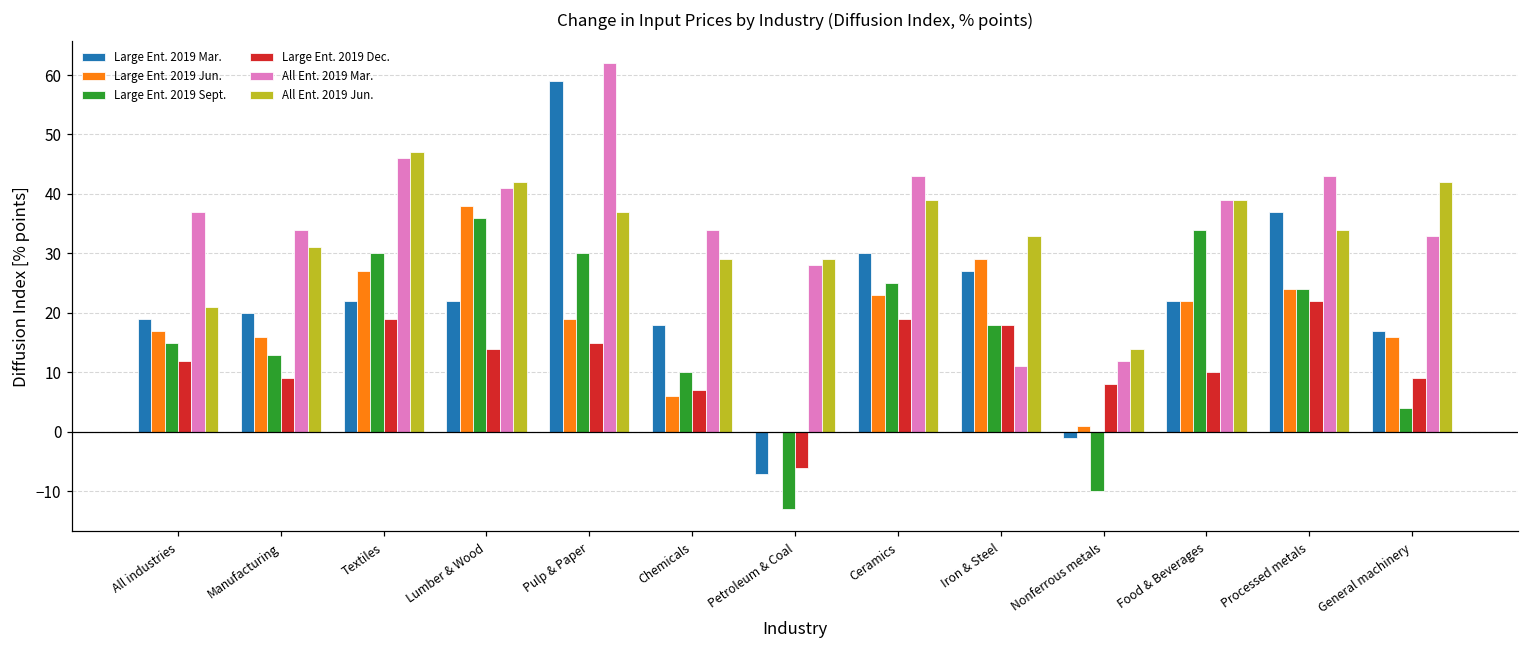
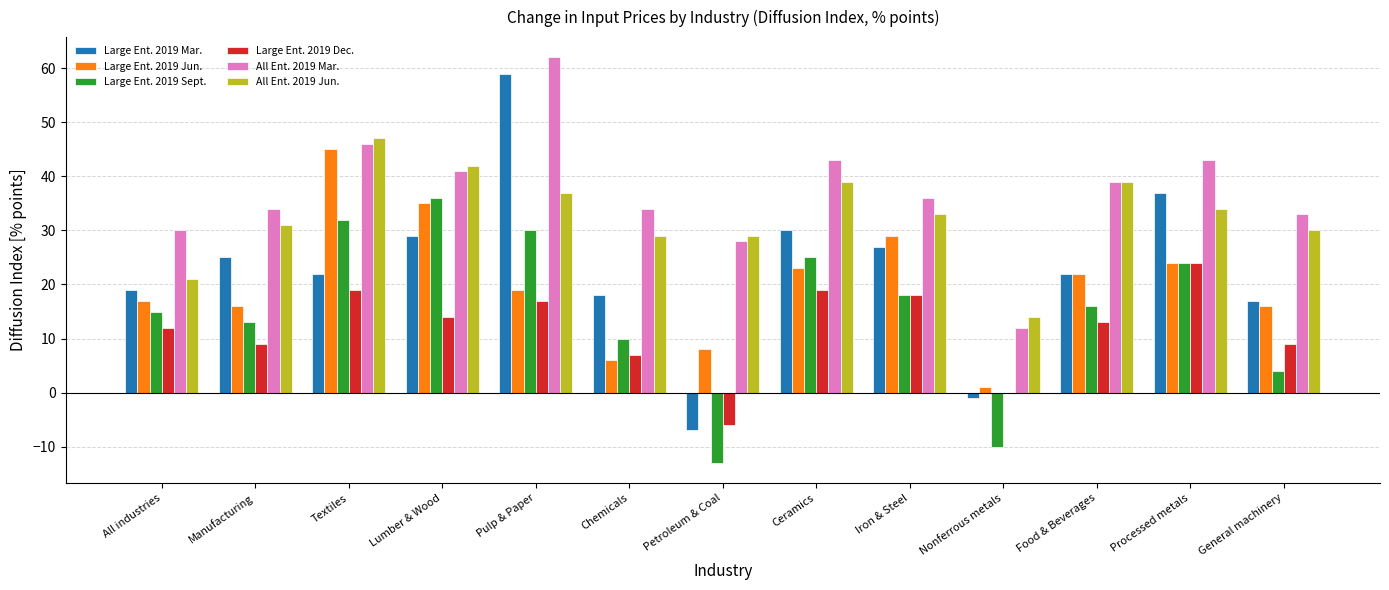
  {
    "Large Ent. 2019 Mar.": {
      "All industries": 19,
-     "Manufacturing": 20,
+     "Manufacturing": 25,
      "Textiles": 22,
-     "Lumber & Wood": 22,
+     "Lumber & Wood": 29,
      "Pulp & Paper": 59,
      "Chemicals": 18,
      "Petroleum & Coal": -7,
      "Ceramics": 30,
      "Iron & Steel": 27,
      "Nonferrous metals": -1,
      "Food & Beverages": 22,
      "Processed metals": 37,
      "General machinery": 17
    },
    "Large Ent. 2019 Jun.": {
      "All industries": 17,
      "Manufacturing": 16,
-     "Textiles": 27,
-     "Lumber & Wood": 38,
+     "Textiles": 45,
+     "Lumber & Wood": 35,
      "Pulp & Paper": 19,
      "Chemicals": 6,
-     "Petroleum & Coal": 0,
+     "Petroleum & Coal": 8,
      "Ceramics": 23,
      "Iron & Steel": 29,
      "Nonferrous metals": 1,
      "Food & Beverages": 22,
      "Processed metals": 24,
      "General machinery": 16
    },
    "Large Ent. 2019 Sept.": {
      "All industries": 15,
      "Manufacturing": 13,
-     "Textiles": 30,
+     "Textiles": 32,
      "Lumber & Wood": 36,
      "Pulp & Paper": 30,
      "Chemicals": 10,
      "Petroleum & Coal": -13,
      "Ceramics": 25,
      "Iron & Steel": 18,
      "Nonferrous metals": -10,
-     "Food & Beverages": 34,
+     "Food & Beverages": 16,
      "Processed metals": 24,
      "General machinery": 4
    },
    "Large Ent. 2019 Dec.": {
      "All industries": 12,
      "Manufacturing": 9,
      "Textiles": 19,
      "Lumber & Wood": 14,
-     "Pulp & Paper": 15,
+     "Pulp & Paper": 17,
      "Chemicals": 7,
      "Petroleum & Coal": -6,
      "Ceramics": 19,
      "Iron & Steel": 18,
-     "Nonferrous metals": 8,
-     "Food & Beverages": 10,
-     "Processed metals": 22,
+     "Nonferrous metals": 0,
+     "Food & Beverages": 13,
+     "Processed metals": 24,
      "General machinery": 9
    },
    "All Ent. 2019 Mar.": {
-     "All industries": 37,
+     "All industries": 30,
      "Manufacturing": 34,
      "Textiles": 46,
      "Lumber & Wood": 41,
      "Pulp & Paper": 62,
      "Chemicals": 34,
      "Petroleum & Coal": 28,
      "Ceramics": 43,
-     "Iron & Steel": 11,
+     "Iron & Steel": 36,
      "Nonferrous metals": 12,
      "Food & Beverages": 39,
      "Processed metals": 43,
      "General machinery": 33
    },
    "All Ent. 2019 Jun.": {
      "All industries": 21,
      "Manufacturing": 31,
      "Textiles": 47,
      "Lumber & Wood": 42,
      "Pulp & Paper": 37,
      "Chemicals": 29,
      "Petroleum & Coal": 29,
      "Ceramics": 39,
      "Iron & Steel": 33,
      "Nonferrous metals": 14,
      "Food & Beverages": 39,
      "Processed metals": 34,
-     "General machinery": 42
+     "General machinery": 30
    }
  }
